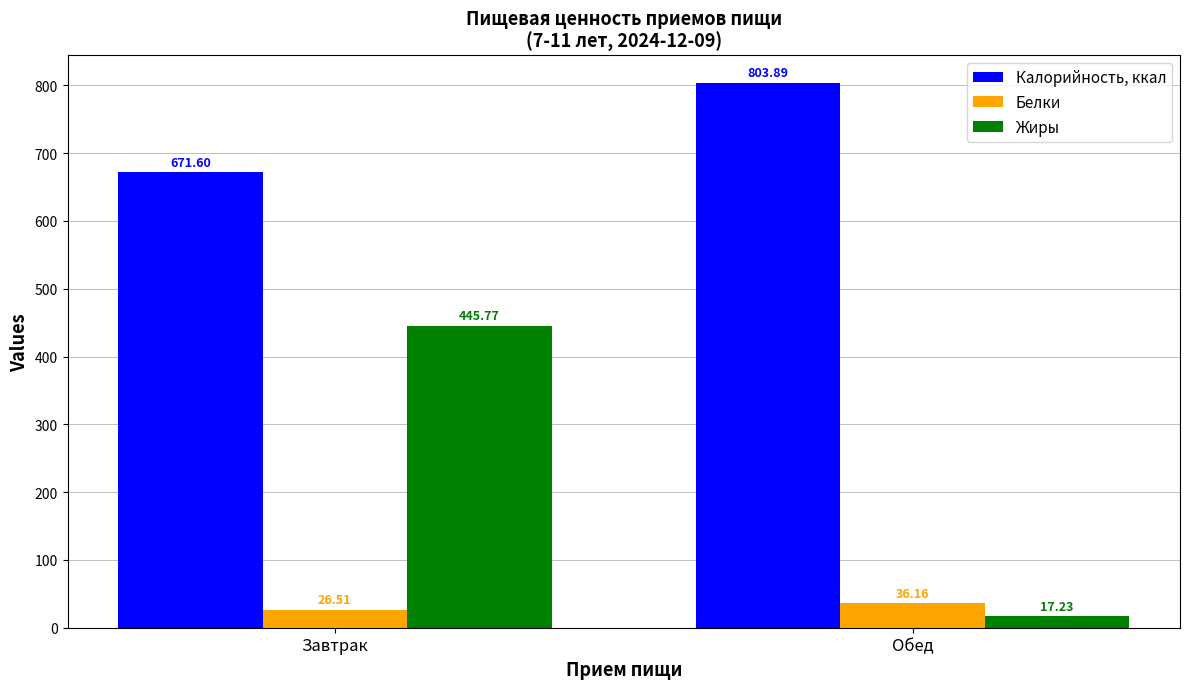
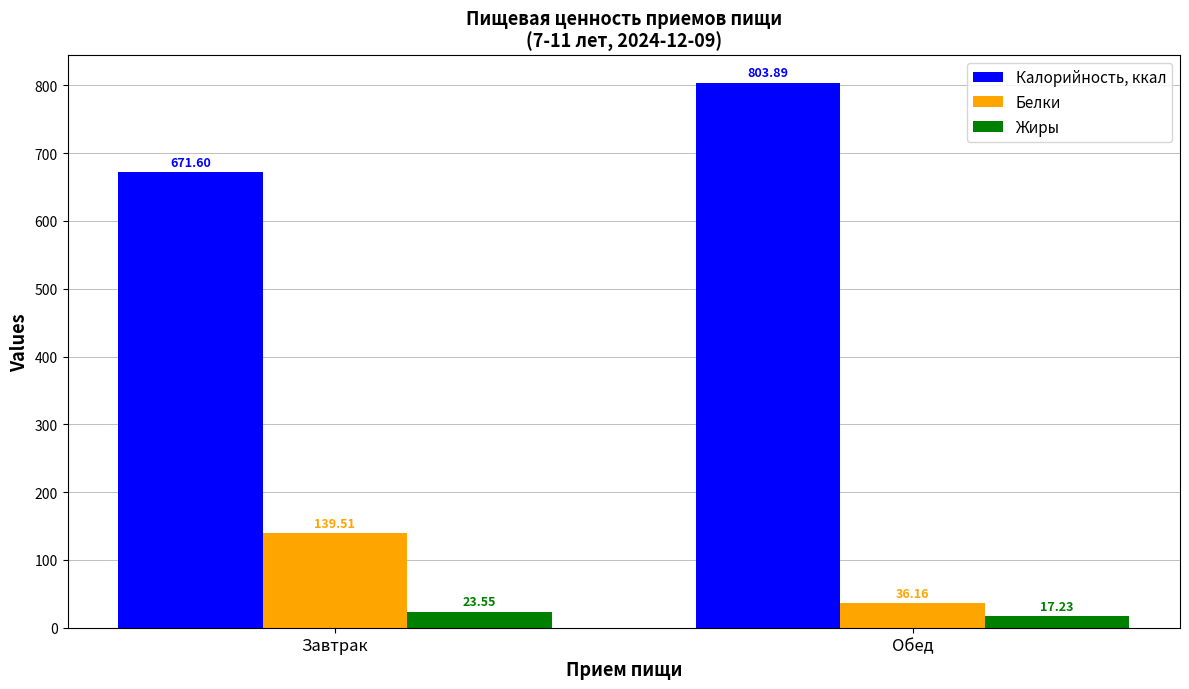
  {
    "Калорийность, ккал": {
      "Завтрак": 671.60,
      "Обед": 803.89
    },
    "Белки": {
-     "Завтрак": 26.51,
+     "Завтрак": 139.51,
      "Обед": 36.16
    },
    "Жиры": {
-     "Завтрак": 445.77,
+     "Завтрак": 23.55,
      "Обед": 17.23
    }
  }
